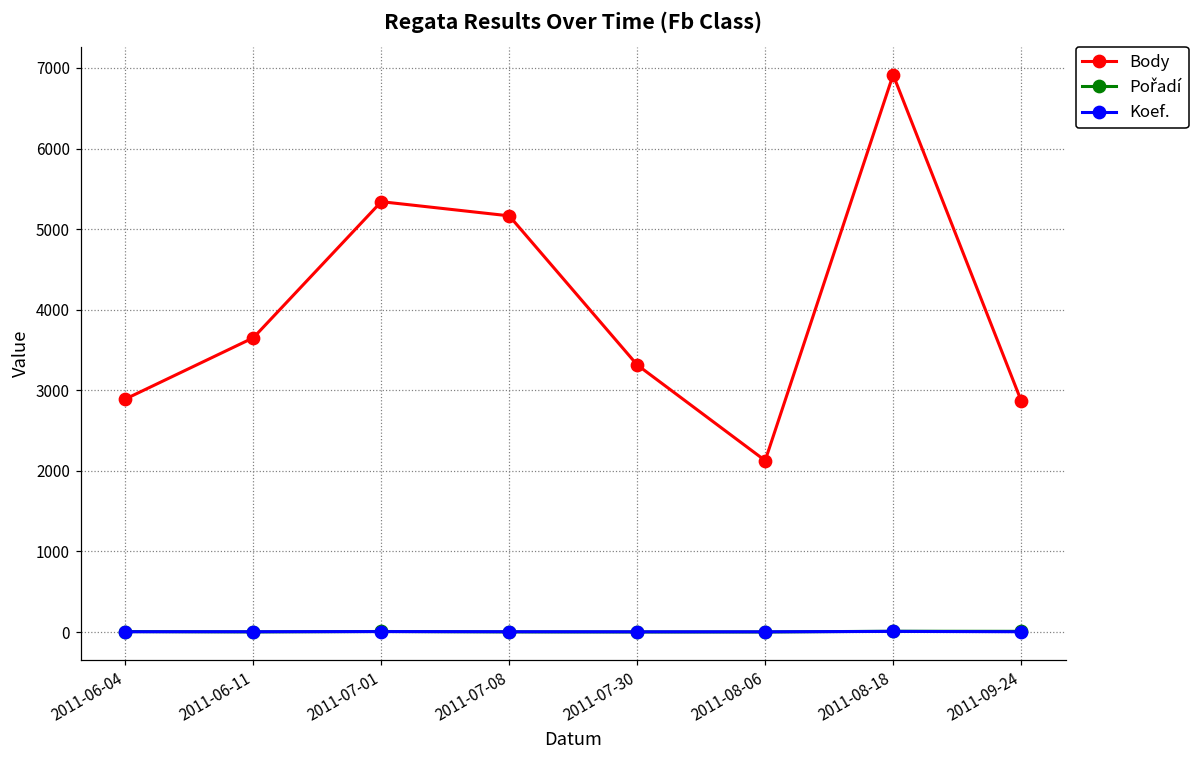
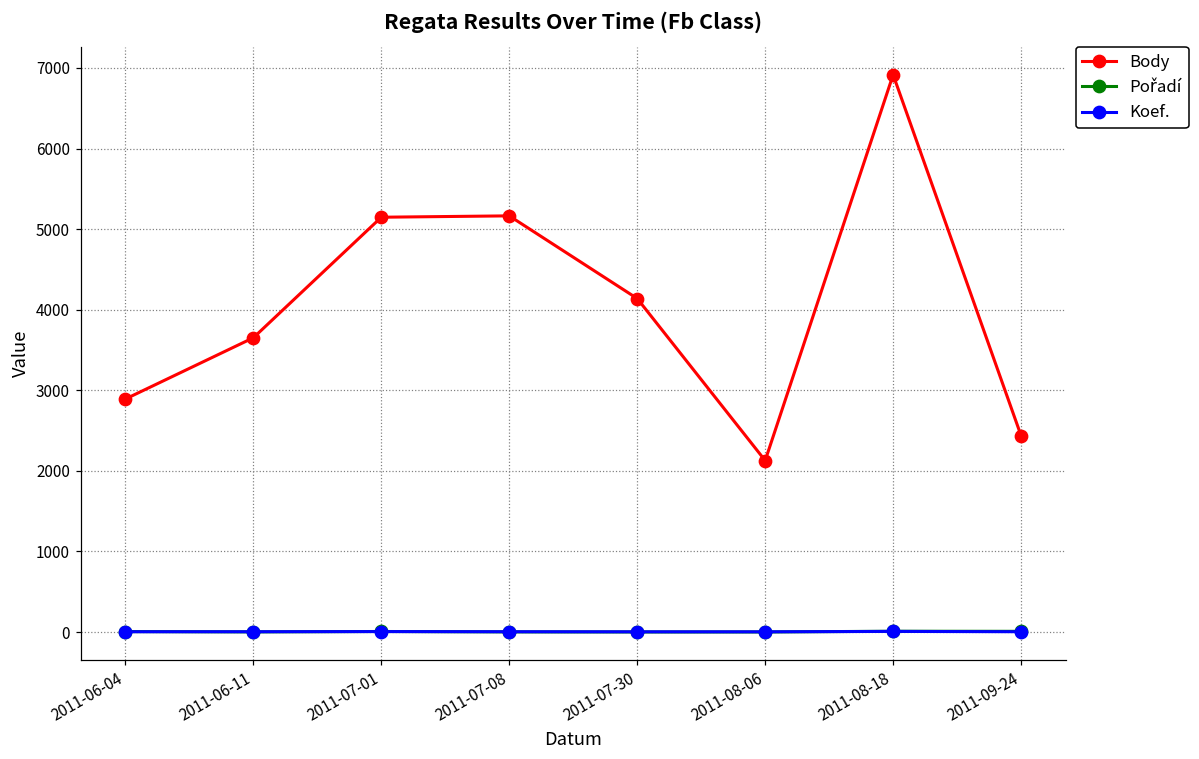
  {
    "Body": {
      "2011-06-04": 2900,
      "2011-06-11": 3700,
-     "2011-07-01": 5300,
+     "2011-07-01": 5100,
      "2011-07-08": 5200,
-     "2011-07-30": 3300,
+     "2011-07-30": 4100,
      "2011-08-06": 2100,
      "2011-08-18": 6900,
-     "2011-09-24": 2900
+     "2011-09-24": 2400
    },
    "Koef.": {
      "2011-06-04": 0,
      "2011-06-11": 0,
      "2011-07-01": 0,
      "2011-07-08": 0,
      "2011-07-30": 0,
      "2011-08-06": 0,
      "2011-08-18": 0,
      "2011-09-24": 0
    }
  }
